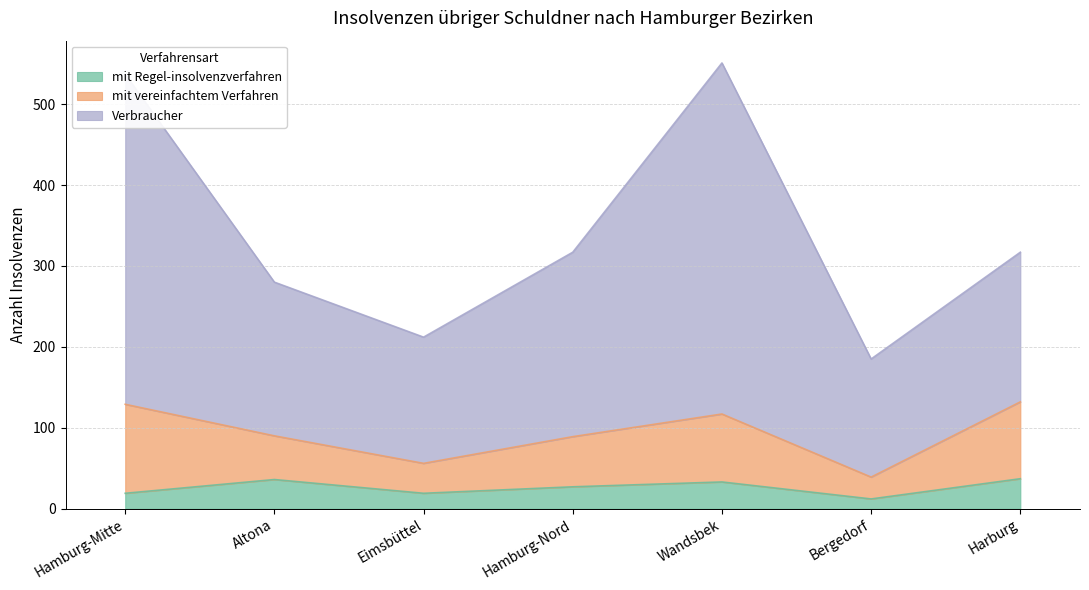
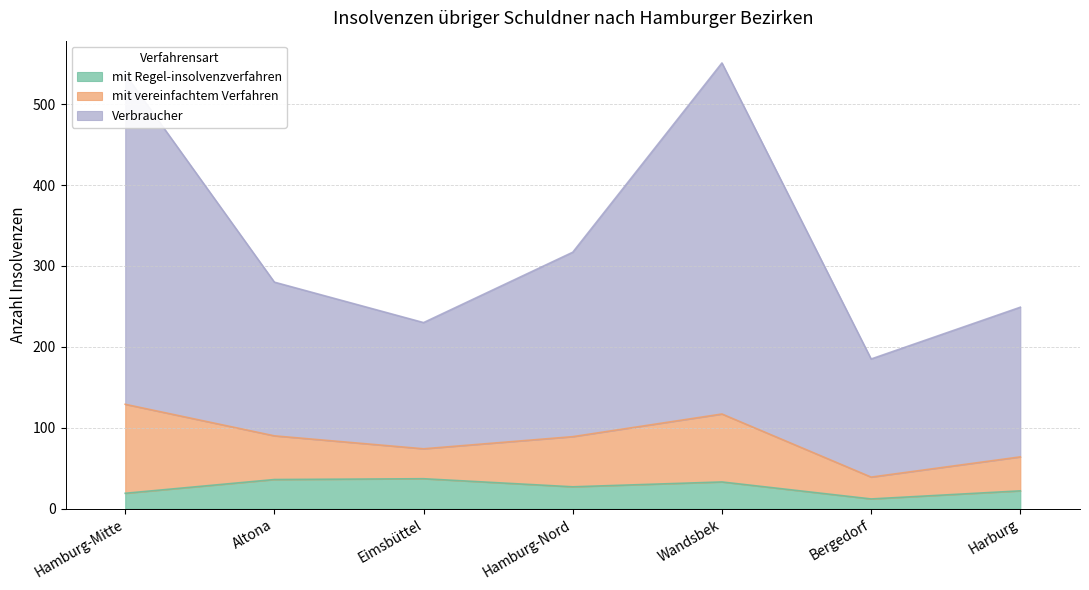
  {
    "mit Regel-insolvenzverfahren": {
      "Hamburg-Mitte": 20,
      "Altona": 40,
-     "Eimsbüttel": 20,
+     "Eimsbüttel": 40,
      "Hamburg-Nord": 30,
      "Wandsbek": 30,
      "Bergedorf": 10,
-     "Harburg": 40
+     "Harburg": 20
    },
    "mit vereinfachtem Verfahren": {
      "Hamburg-Mitte": 110,
      "Altona": 50,
      "Eimsbüttel": 40,
      "Hamburg-Nord": 60,
      "Wandsbek": 80,
      "Bergedorf": 30,
-     "Harburg": 100
+     "Harburg": 40
    },
    "Verbraucher": {
      "Altona": 190,
      "Eimsbüttel": 160,
      "Hamburg-Nord": 230,
      "Wandsbek": 430,
      "Bergedorf": 150,
      "Harburg": 190
    }
  }
